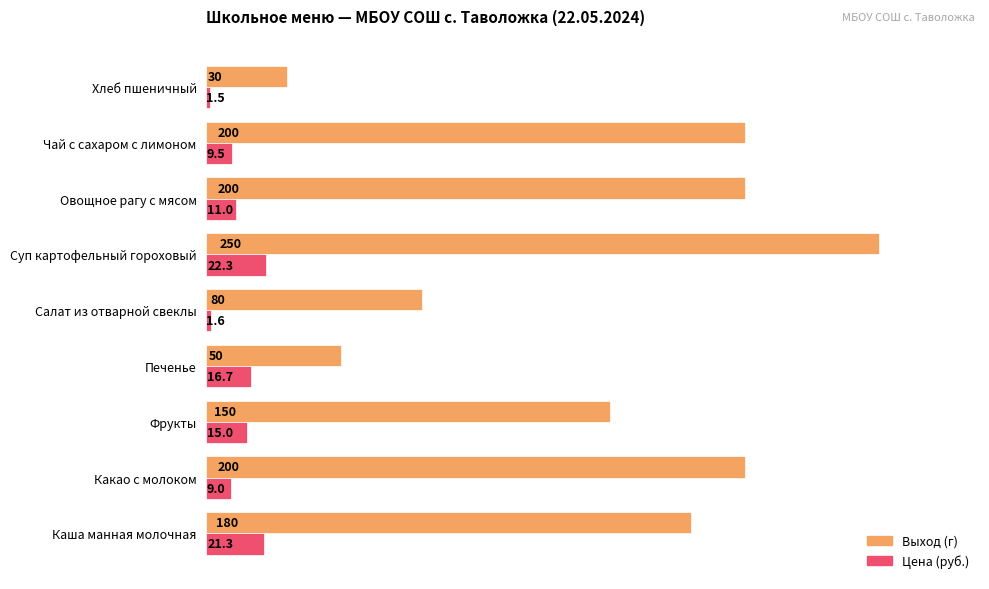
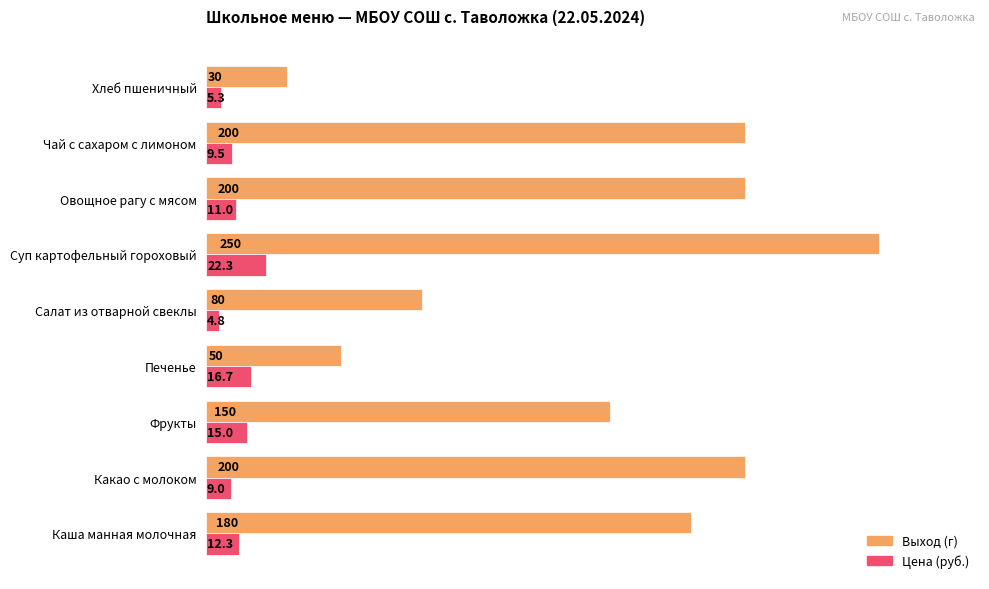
  {
    "Выход (г)": {
      "Хлеб пшеничный": 30,
      "Чай с сахаром с лимоном": 200,
      "Овощное рагу с мясом": 200,
      "Суп картофельный гороховый": 250,
      "Салат из отварной свеклы": 80,
      "Печенье": 50,
      "Фрукты": 150,
      "Какао с молоком": 200,
      "Каша манная молочная": 180
    },
    "Цена (руб.)": {
-     "Хлеб пшеничный": 1.5,
+     "Хлеб пшеничный": 5.3,
      "Чай с сахаром с лимоном": 9.5,
      "Овощное рагу с мясом": 11.0,
      "Суп картофельный гороховый": 22.3,
-     "Салат из отварной свеклы": 1.6,
+     "Салат из отварной свеклы": 4.8,
      "Печенье": 16.7,
      "Фрукты": 15.0,
      "Какао с молоком": 9.0,
-     "Каша манная молочная": 21.3
+     "Каша манная молочная": 12.3
    }
  }
